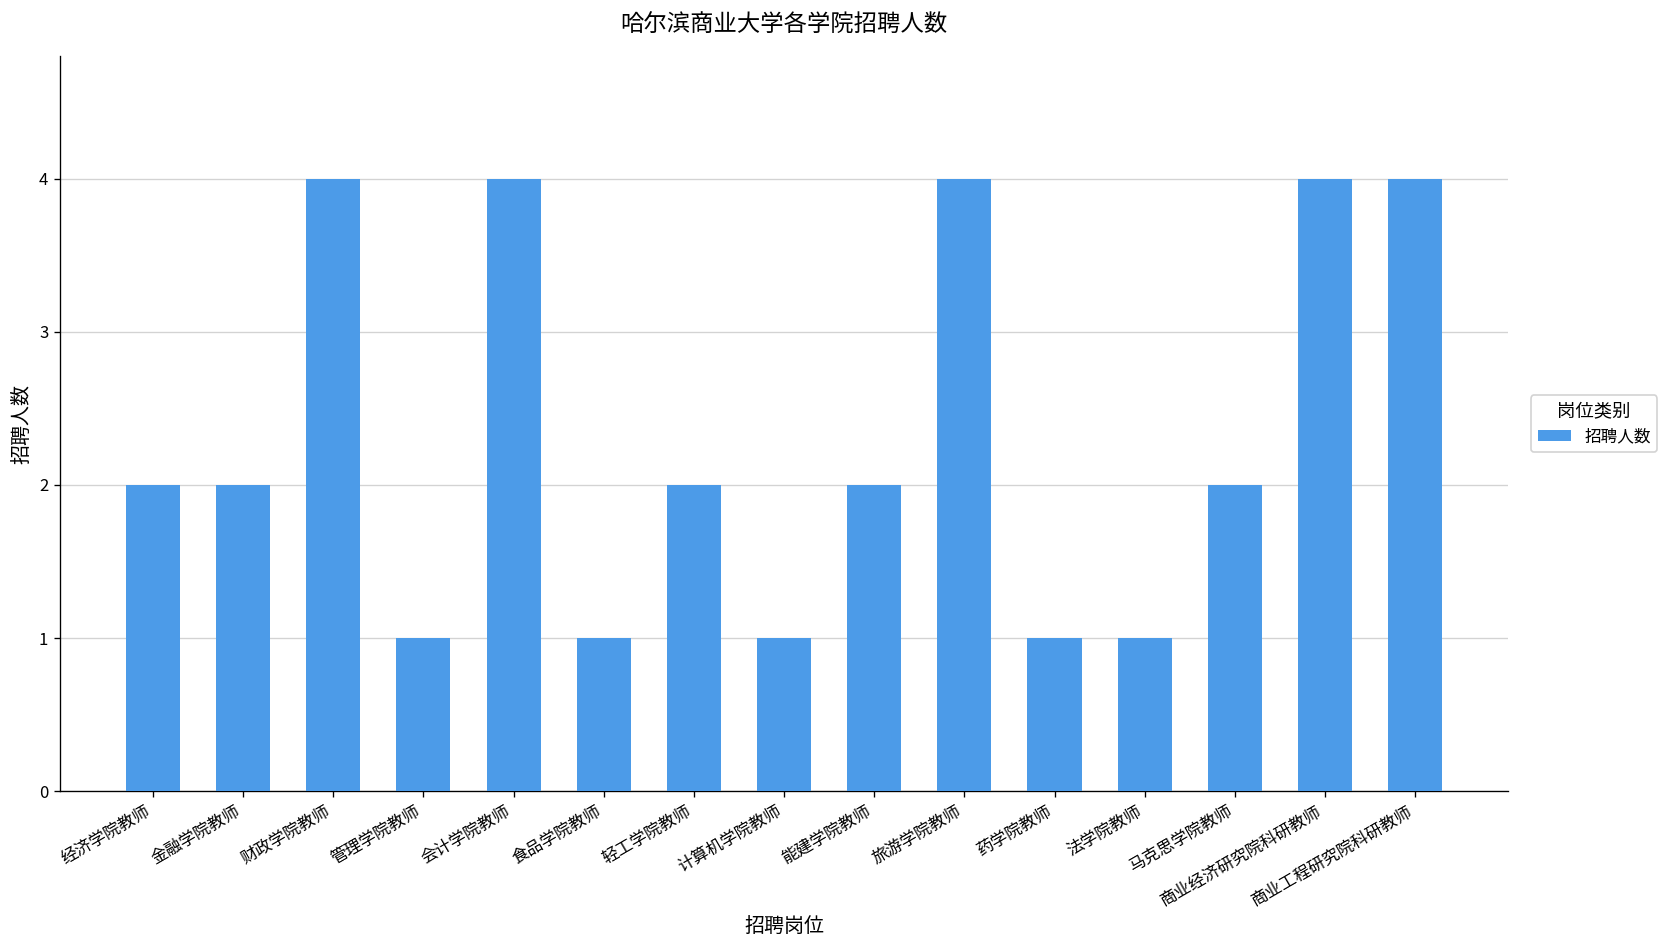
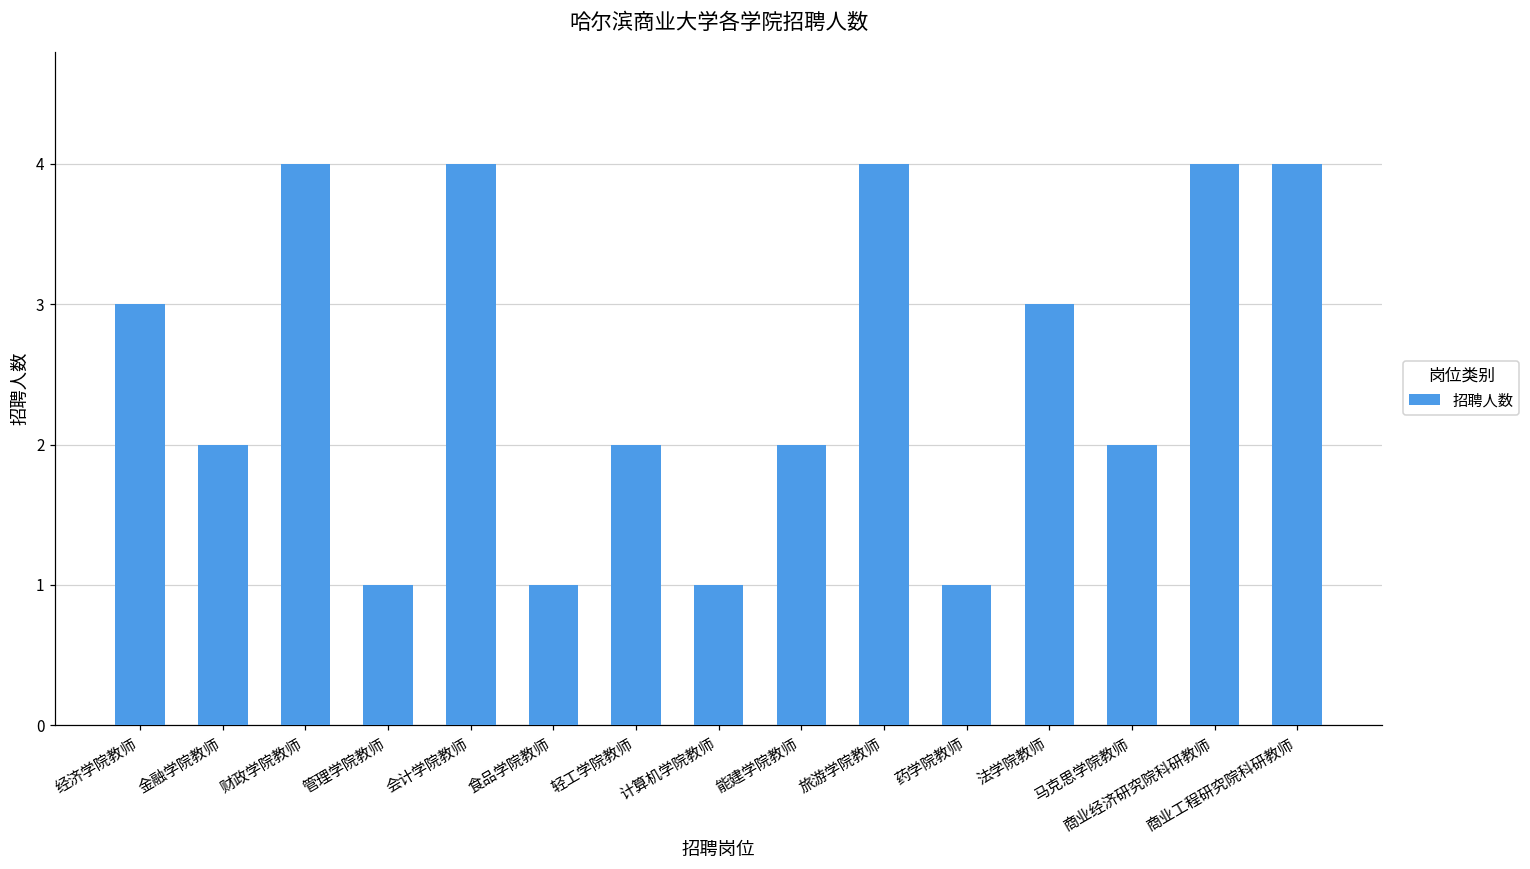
  {
-   "经济学院教师": 2,
+   "经济学院教师": 3,
    "金融学院教师": 2,
    "财政学院教师": 4,
    "管理学院教师": 1,
    "会计学院教师": 4,
    "食品学院教师": 1,
    "轻工学院教师": 2,
    "计算机学院教师": 1,
    "能建学院教师": 2,
    "旅游学院教师": 4,
    "药学院教师": 1,
-   "法学院教师": 1,
+   "法学院教师": 3,
    "马克思学院教师": 2,
    "商业经济研究院科研教师": 4,
    "商业工程研究院科研教师": 4
  }
